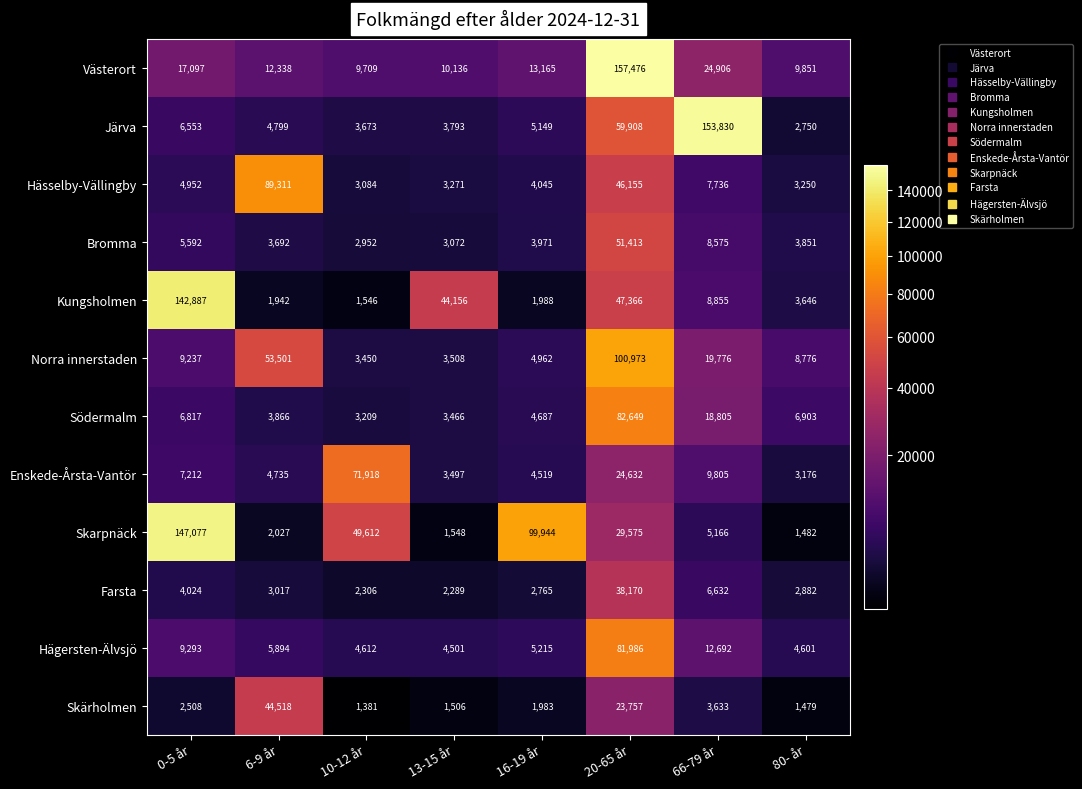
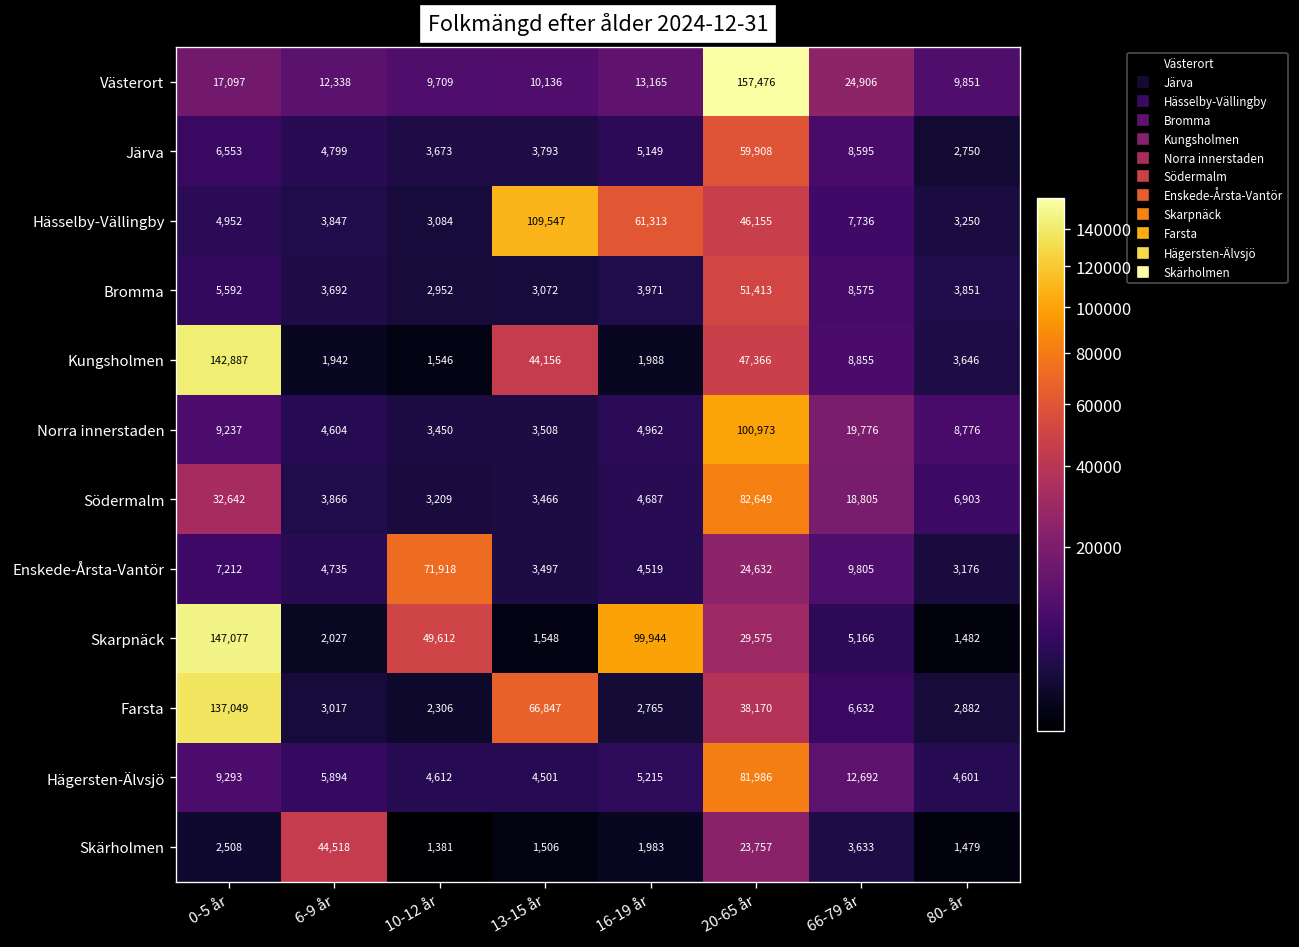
  {
    "Västerort": {
      "0-5 år": "17,097",
      "6-9 år": "12,338",
      "10-12 år": "9,709",
      "13-15 år": "10,136",
      "16-19 år": "13,165",
      "20-65 år": "157,476",
      "66-79 år": "24,906",
      "80- år": "9,851"
    },
    "Järva": {
      "0-5 år": "6,553",
      "6-9 år": "4,799",
      "10-12 år": "3,673",
      "13-15 år": "3,793",
      "16-19 år": "5,149",
      "20-65 år": "59,908",
-     "66-79 år": "153,830",
+     "66-79 år": "8,595",
      "80- år": "2,750"
    },
    "Hässelby-Vällingby": {
      "0-5 år": "4,952",
-     "6-9 år": "89,311",
+     "6-9 år": "3,847",
      "10-12 år": "3,084",
-     "13-15 år": "3,271",
-     "16-19 år": "4,045",
+     "13-15 år": "109,547",
+     "16-19 år": "61,313",
      "20-65 år": "46,155",
      "66-79 år": "7,736",
      "80- år": "3,250"
    },
    "Bromma": {
      "0-5 år": "5,592",
      "6-9 år": "3,692",
      "10-12 år": "2,952",
      "13-15 år": "3,072",
      "16-19 år": "3,971",
      "20-65 år": "51,413",
      "66-79 år": "8,575",
      "80- år": "3,851"
    },
    "Kungsholmen": {
      "0-5 år": "142,887",
      "6-9 år": "1,942",
      "10-12 år": "1,546",
      "13-15 år": "44,156",
      "16-19 år": "1,988",
      "20-65 år": "47,366",
      "66-79 år": "8,855",
      "80- år": "3,646"
    },
    "Norra innerstaden": {
      "0-5 år": "9,237",
-     "6-9 år": "53,501",
+     "6-9 år": "4,604",
      "10-12 år": "3,450",
      "13-15 år": "3,508",
      "16-19 år": "4,962",
      "20-65 år": "100,973",
      "66-79 år": "19,776",
      "80- år": "8,776"
    },
    "Södermalm": {
-     "0-5 år": "6,817",
+     "0-5 år": "32,642",
      "6-9 år": "3,866",
      "10-12 år": "3,209",
      "13-15 år": "3,466",
      "16-19 år": "4,687",
      "20-65 år": "82,649",
      "66-79 år": "18,805",
      "80- år": "6,903"
    },
    "Enskede-Årsta-Vantör": {
      "0-5 år": "7,212",
      "6-9 år": "4,735",
      "10-12 år": "71,918",
      "13-15 år": "3,497",
      "16-19 år": "4,519",
      "20-65 år": "24,632",
      "66-79 år": "9,805",
      "80- år": "3,176"
    },
    "Skarpnäck": {
      "0-5 år": "147,077",
      "6-9 år": "2,027",
      "10-12 år": "49,612",
      "13-15 år": "1,548",
      "16-19 år": "99,944",
      "20-65 år": "29,575",
      "66-79 år": "5,166",
      "80- år": "1,482"
    },
    "Farsta": {
-     "0-5 år": "4,024",
+     "0-5 år": "137,049",
      "6-9 år": "3,017",
      "10-12 år": "2,306",
-     "13-15 år": "2,289",
+     "13-15 år": "66,847",
      "16-19 år": "2,765",
      "20-65 år": "38,170",
      "66-79 år": "6,632",
      "80- år": "2,882"
    },
    "Hägersten-Älvsjö": {
      "0-5 år": "9,293",
      "6-9 år": "5,894",
      "10-12 år": "4,612",
      "13-15 år": "4,501",
      "16-19 år": "5,215",
      "20-65 år": "81,986",
      "66-79 år": "12,692",
      "80- år": "4,601"
    },
    "Skärholmen": {
      "0-5 år": "2,508",
      "6-9 år": "44,518",
      "10-12 år": "1,381",
      "13-15 år": "1,506",
      "16-19 år": "1,983",
      "20-65 år": "23,757",
      "66-79 år": "3,633",
      "80- år": "1,479"
    }
  }
